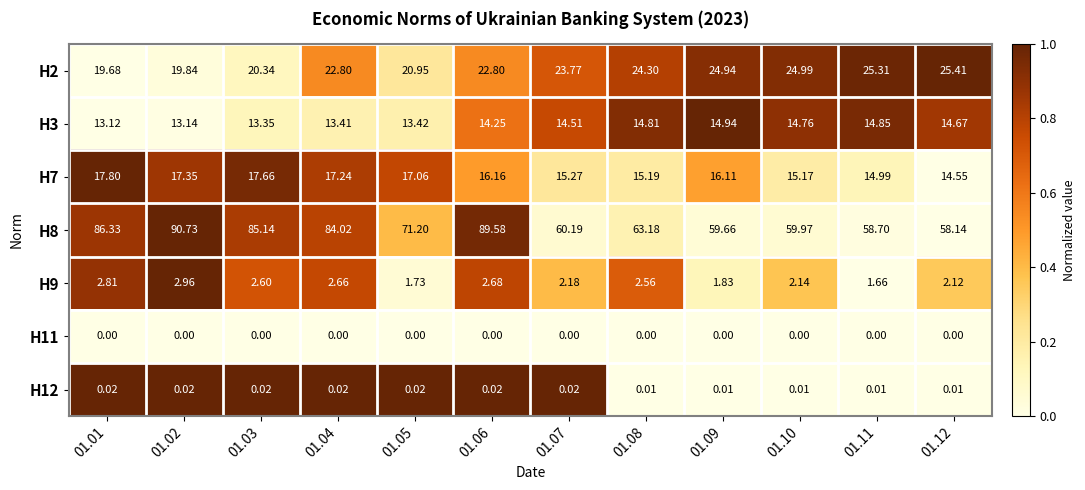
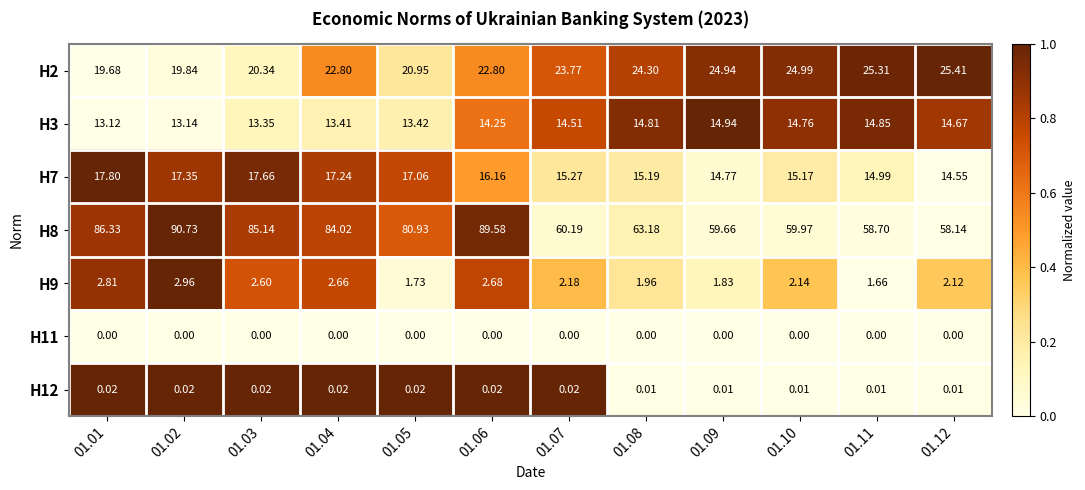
  {
    "H2": {
      "01.01": 19.68,
      "01.02": 19.84,
      "01.03": 20.34,
      "01.04": 22.80,
      "01.05": 20.95,
      "01.06": 22.80,
      "01.07": 23.77,
      "01.08": 24.30,
      "01.09": 24.94,
      "01.10": 24.99,
      "01.11": 25.31,
      "01.12": 25.41
    },
    "H3": {
      "01.01": 13.12,
      "01.02": 13.14,
      "01.03": 13.35,
      "01.04": 13.41,
      "01.05": 13.42,
      "01.06": 14.25,
      "01.07": 14.51,
      "01.08": 14.81,
      "01.09": 14.94,
      "01.10": 14.76,
      "01.11": 14.85,
      "01.12": 14.67
    },
    "H7": {
      "01.01": 17.80,
      "01.02": 17.35,
      "01.03": 17.66,
      "01.04": 17.24,
      "01.05": 17.06,
      "01.06": 16.16,
      "01.07": 15.27,
      "01.08": 15.19,
-     "01.09": 16.11,
+     "01.09": 14.77,
      "01.10": 15.17,
      "01.11": 14.99,
      "01.12": 14.55
    },
    "H8": {
      "01.01": 86.33,
      "01.02": 90.73,
      "01.03": 85.14,
      "01.04": 84.02,
-     "01.05": 71.20,
+     "01.05": 80.93,
      "01.06": 89.58,
      "01.07": 60.19,
      "01.08": 63.18,
      "01.09": 59.66,
      "01.10": 59.97,
      "01.11": 58.70,
      "01.12": 58.14
    },
    "H9": {
      "01.01": 2.81,
      "01.02": 2.96,
      "01.03": 2.60,
      "01.04": 2.66,
      "01.05": 1.73,
      "01.06": 2.68,
      "01.07": 2.18,
-     "01.08": 2.56,
+     "01.08": 1.96,
      "01.09": 1.83,
      "01.10": 2.14,
      "01.11": 1.66,
      "01.12": 2.12
    },
    "H11": {
      "01.01": 0.00,
      "01.02": 0.00,
      "01.03": 0.00,
      "01.04": 0.00,
      "01.05": 0.00,
      "01.06": 0.00,
      "01.07": 0.00,
      "01.08": 0.00,
      "01.09": 0.00,
      "01.10": 0.00,
      "01.11": 0.00,
      "01.12": 0.00
    },
    "H12": {
      "01.01": 0.02,
      "01.02": 0.02,
      "01.03": 0.02,
      "01.04": 0.02,
      "01.05": 0.02,
      "01.06": 0.02,
      "01.07": 0.02,
      "01.08": 0.01,
      "01.09": 0.01,
      "01.10": 0.01,
      "01.11": 0.01,
      "01.12": 0.01
    }
  }
